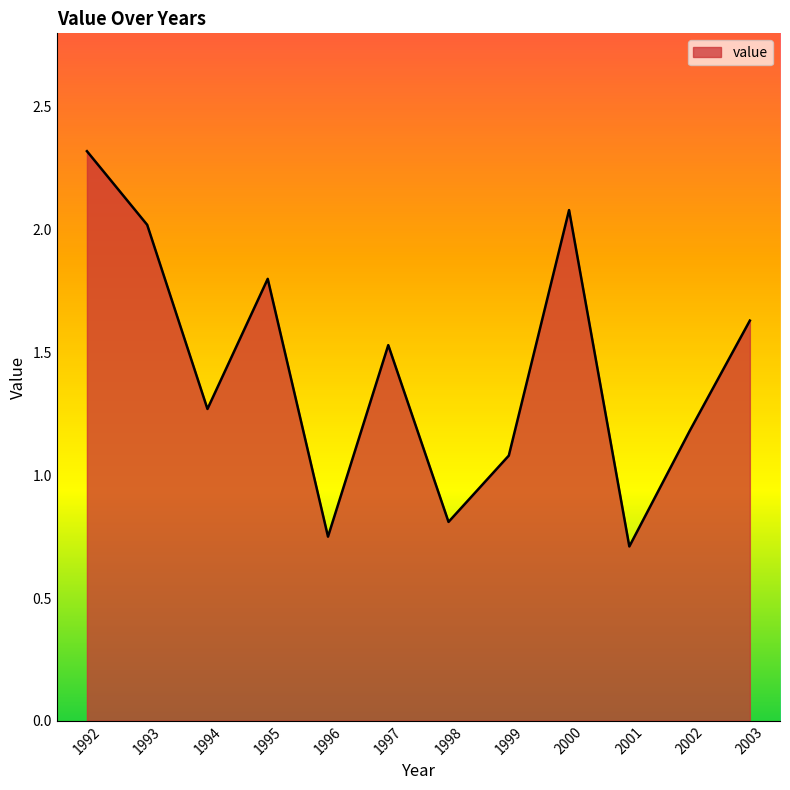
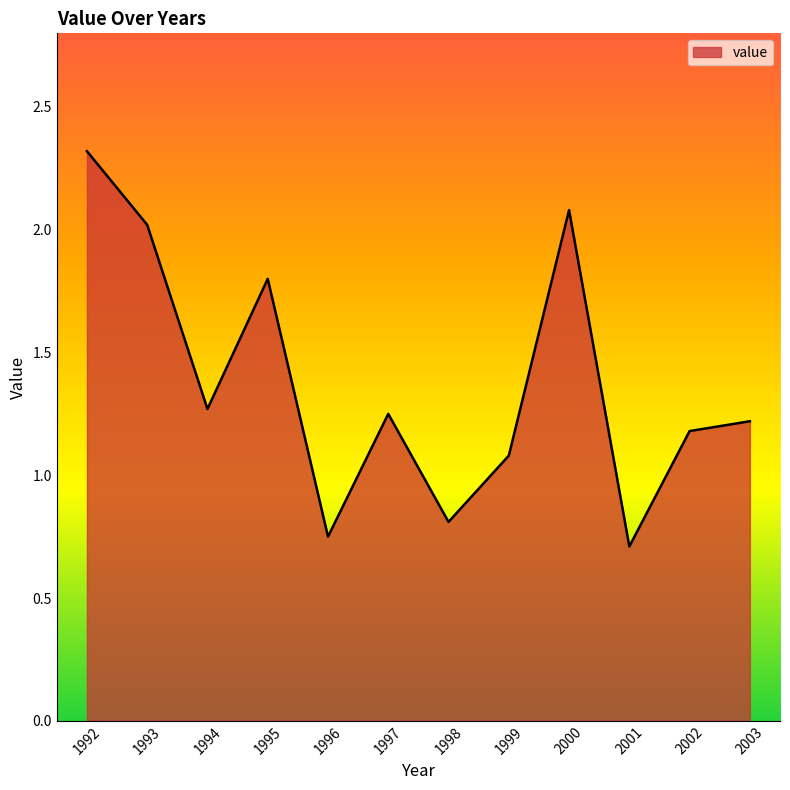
  {
    "1992": 2.32,
    "1993": 2.02,
    "1994": 1.27,
    "1995": 1.80,
    "1996": 0.75,
-   "1997": 1.53,
+   "1997": 1.25,
    "1998": 0.81,
    "1999": 1.08,
    "2000": 2.08,
    "2001": 0.71,
    "2002": 1.18,
-   "2003": 1.63
+   "2003": 1.22
  }
